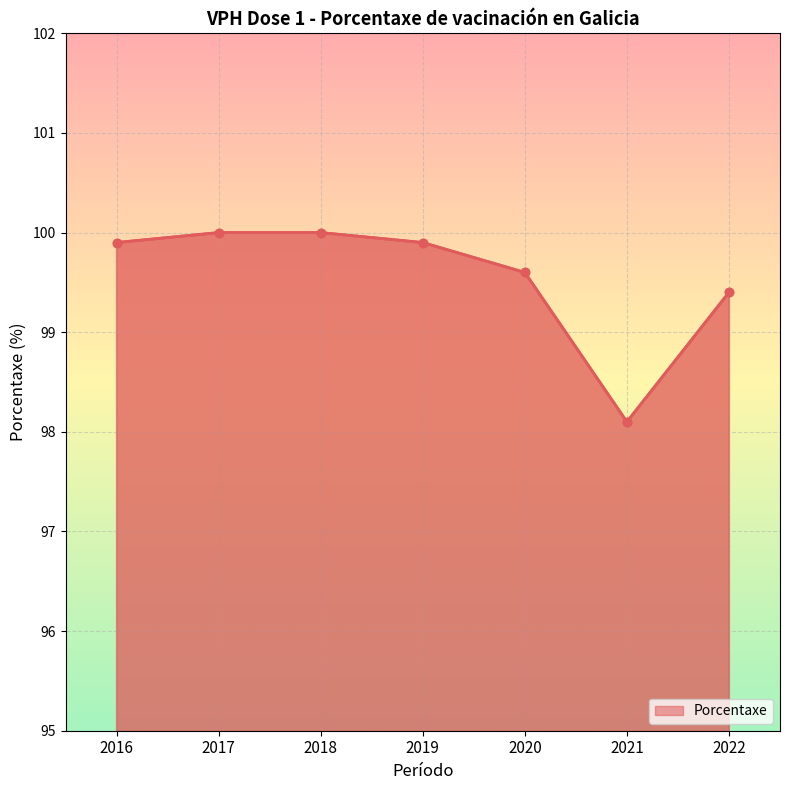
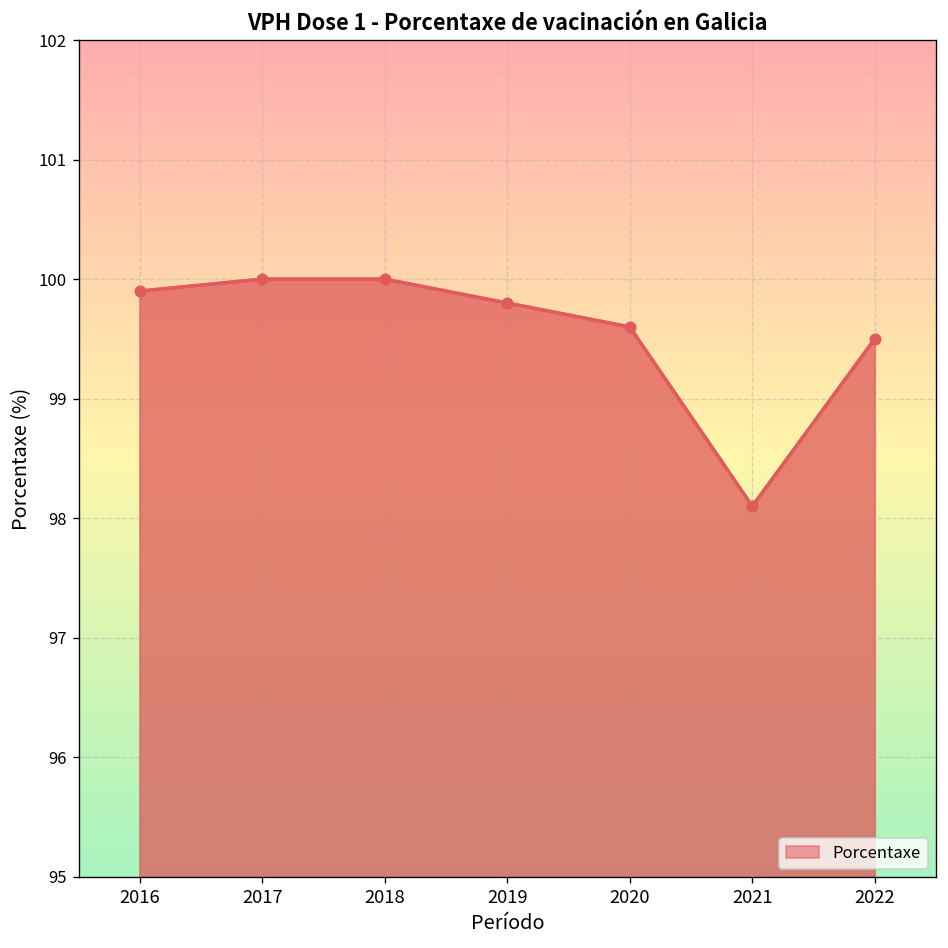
  {
    "2016": 99.9,
    "2017": 100.0,
    "2018": 100.0,
-   "2019": 99.9,
+   "2019": 99.8,
    "2020": 99.6,
    "2021": 98.1,
-   "2022": 99.4
+   "2022": 99.5
  }
